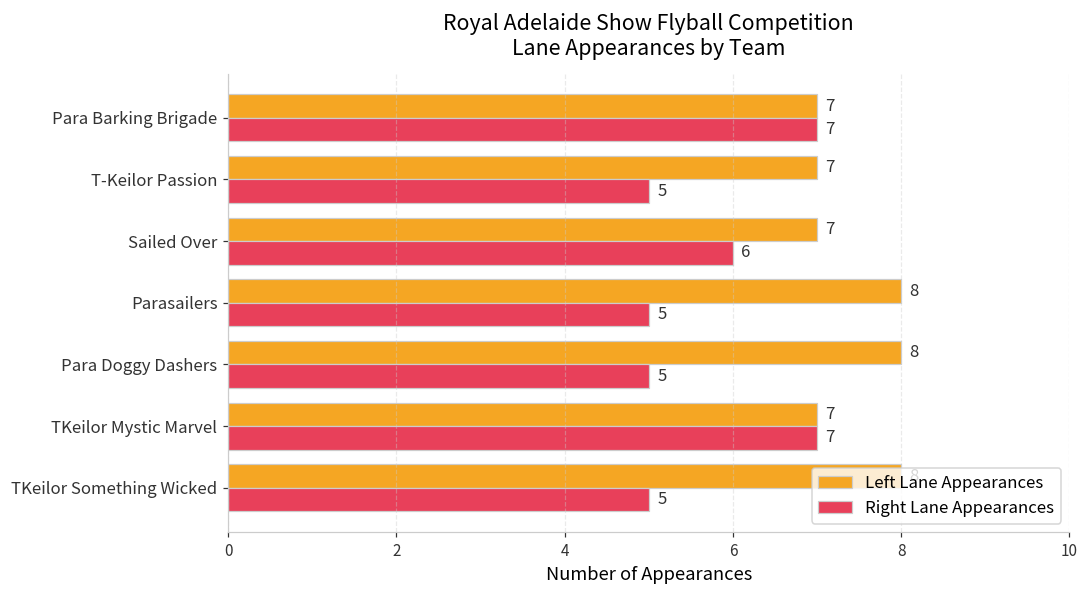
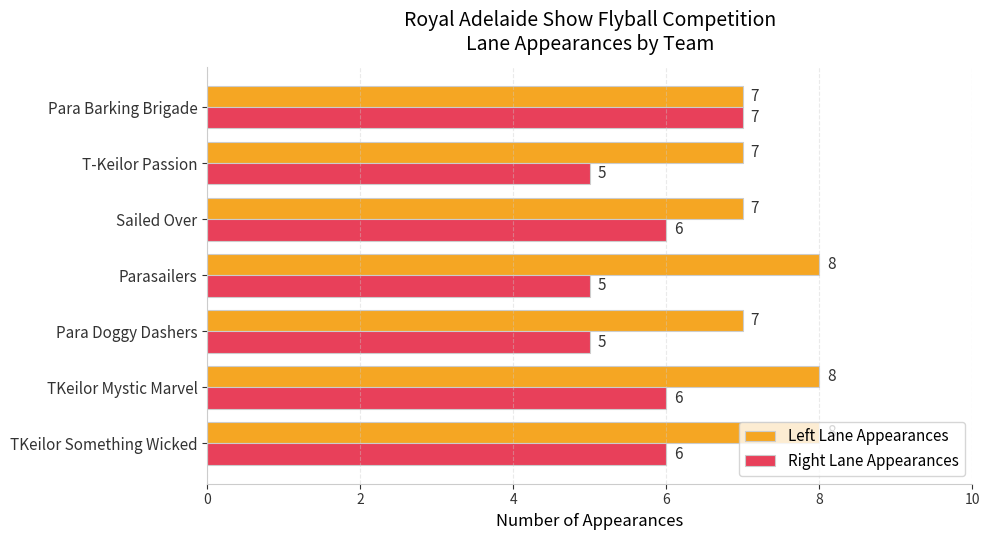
  {
    "Left Lane Appearances": {
      "Para Barking Brigade": 7,
      "T-Keilor Passion": 7,
      "Sailed Over": 7,
      "Parasailers": 8,
-     "Para Doggy Dashers": 8,
-     "TKeilor Mystic Marvel": 7
+     "Para Doggy Dashers": 7,
+     "TKeilor Mystic Marvel": 8
    },
    "Right Lane Appearances": {
      "Para Barking Brigade": 7,
      "T-Keilor Passion": 5,
      "Sailed Over": 6,
      "Parasailers": 5,
      "Para Doggy Dashers": 5,
-     "TKeilor Mystic Marvel": 7,
-     "TKeilor Something Wicked": 5
+     "TKeilor Mystic Marvel": 6,
+     "TKeilor Something Wicked": 6
    }
  }
